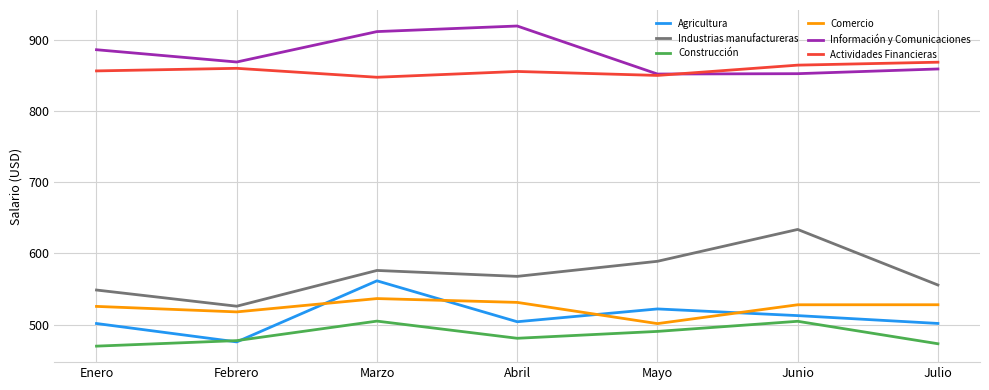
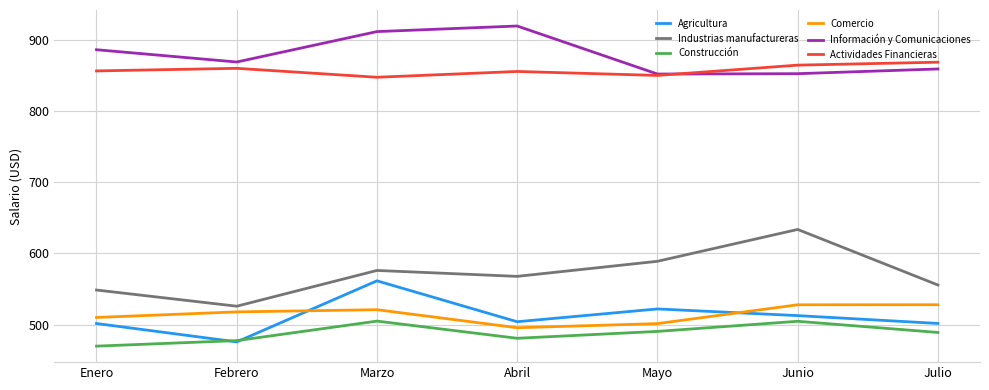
  {
    "Agricultura": {
      "Enero": 500,
      "Marzo": 560,
      "Abril": 500,
      "Mayo": 520,
      "Junio": 510,
      "Julio": 500
    },
    "Industrias manufactureras": {
      "Enero": 550,
      "Febrero": 530,
      "Marzo": 580,
      "Abril": 570,
      "Mayo": 590,
      "Junio": 630,
      "Julio": 560
    },
    "Construcción": {
      "Enero": 470,
      "Marzo": 500,
      "Abril": 480,
      "Mayo": 490,
      "Junio": 500,
-     "Julio": 470
+     "Julio": 490
    },
    "Comercio": {
-     "Enero": 530,
+     "Enero": 510,
      "Febrero": 520,
-     "Marzo": 540,
-     "Abril": 530,
+     "Marzo": 520,
+     "Abril": 500,
      "Mayo": 500,
      "Junio": 530,
      "Julio": 530
    },
    "Información y Comunicaciones": {
      "Enero": 890,
      "Febrero": 870,
      "Marzo": 910,
      "Abril": 920,
      "Junio": 850,
      "Julio": 860
    },
    "Actividades Financieras": {
      "Enero": 860,
      "Febrero": 860,
      "Marzo": 850,
      "Abril": 860,
      "Junio": 860,
      "Julio": 870
    }
  }
